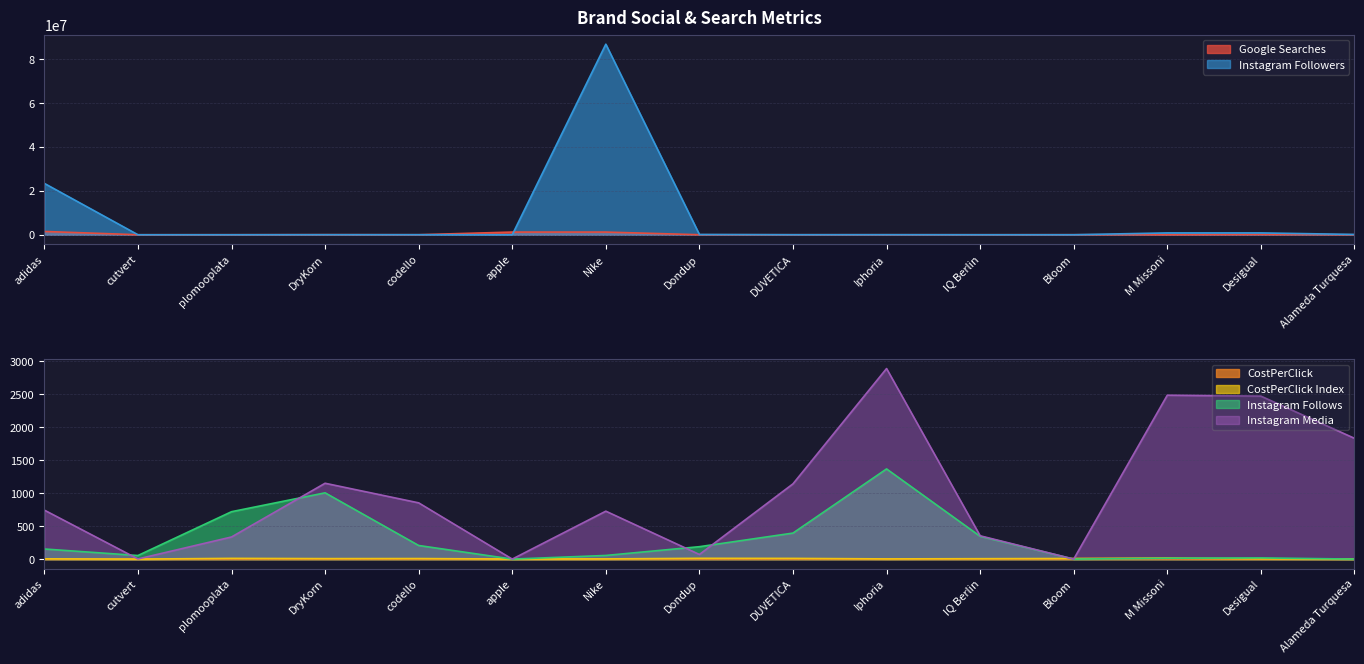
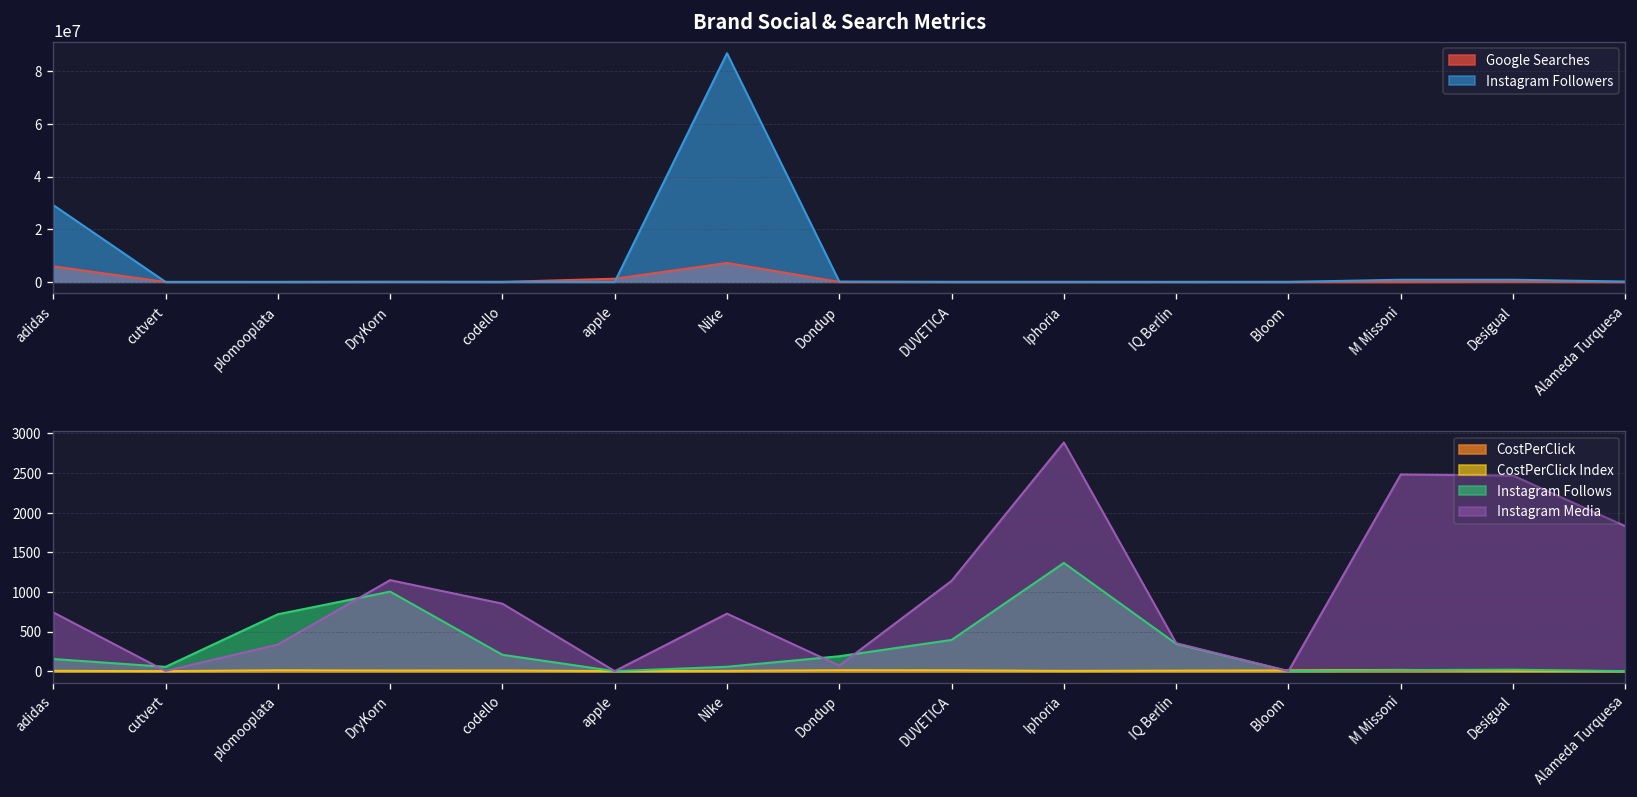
  {
    "Brand Social & Search Metrics": {
      "Google Searches": {
-       "adidas": 2000000,
+       "adidas": 6000000,
        "apple": 1000000,
-       "Nike": 1000000
+       "Nike": 7000000
      },
      "Instagram Followers": {
-       "adidas": 23000000,
+       "adidas": 29000000,
        "apple": 0,
        "Nike": 87000000
      }
    }
  }
